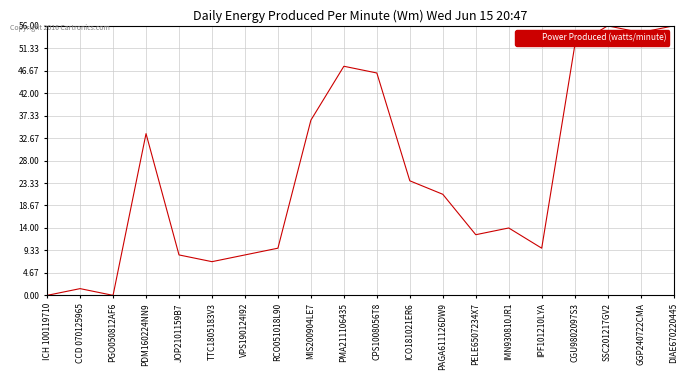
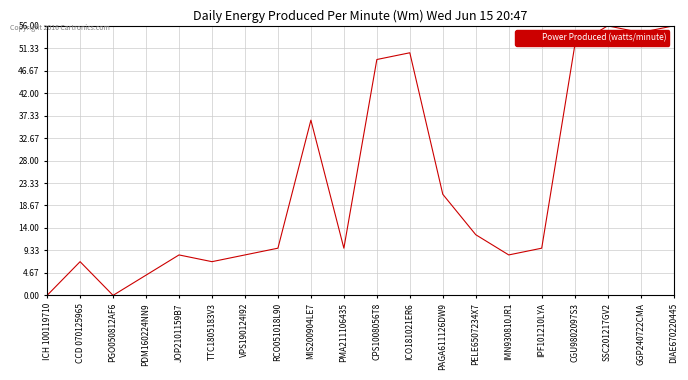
  {
    "ICH 100119710": 0,
-   "CCD 070125965": 1,
+   "CCD 070125965": 7,
    "PGO050812AF6": 0,
-   "PDM160224NN9": 34,
+   "PDM160224NN9": 4,
    "JOP2101159B7": 8,
    "TTC1805183V3": 7,
    "VPS190124I92": 8,
    "RCO051018L90": 10,
    "MIS200904LE7": 36,
-   "PMA211106435": 48,
-   "CPS1008056T8": 46,
-   "ICO181021ER6": 24,
+   "PMA211106435": 10,
+   "CPS1008056T8": 49,
+   "ICO181021ER6": 50,
    "PAGA611126DW9": 21,
    "PELE6507234X7": 13,
-   "IMN930810JR1": 14,
+   "IMN930810JR1": 8,
    "IPF101210LYA": 10,
    "CGU9802097S3": 52,
    "SSC201217GV2": 56,
    "DIAE670220445": 56
  }
